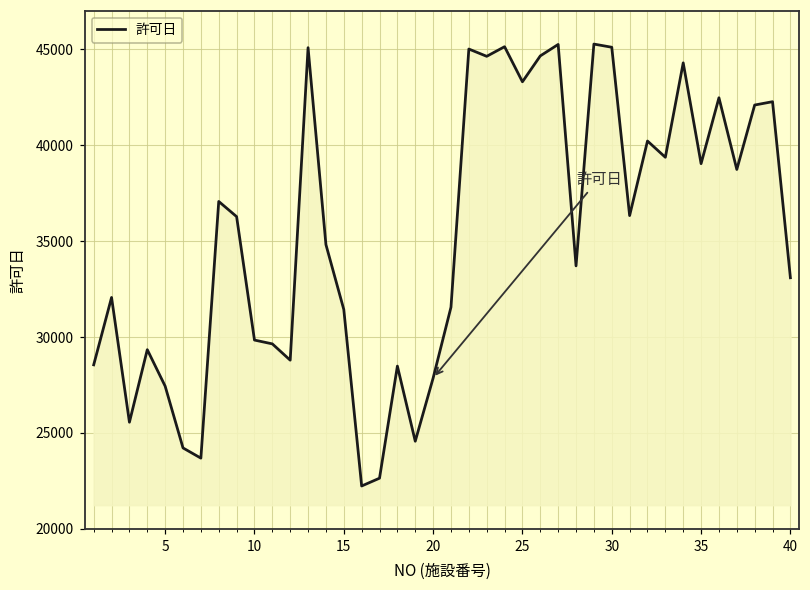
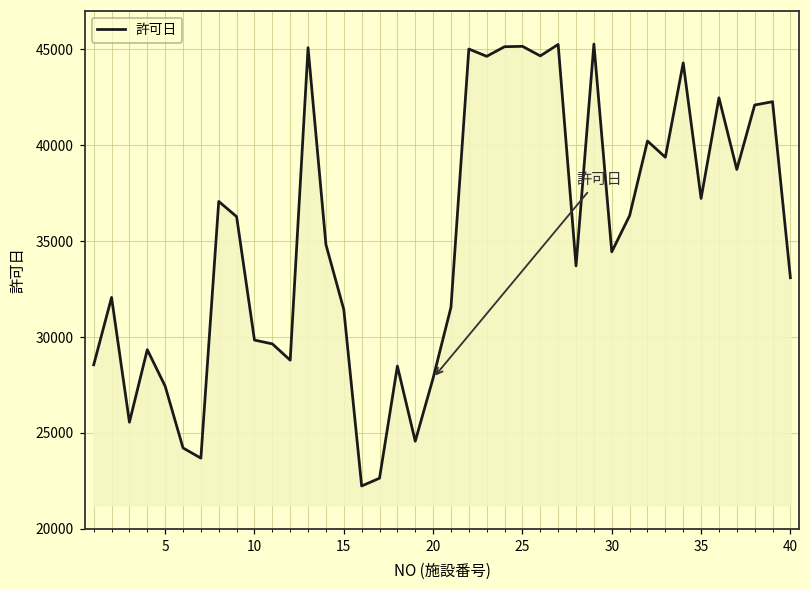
  {
    "5": 27400,
    "10": 29800,
    "15": 31400,
    "20": 27800,
-   "25": 43300,
-   "30": 45100,
-   "35": 39000,
+   "25": 45100,
+   "30": 34400,
+   "35": 37200,
    "40": 33100
  }
